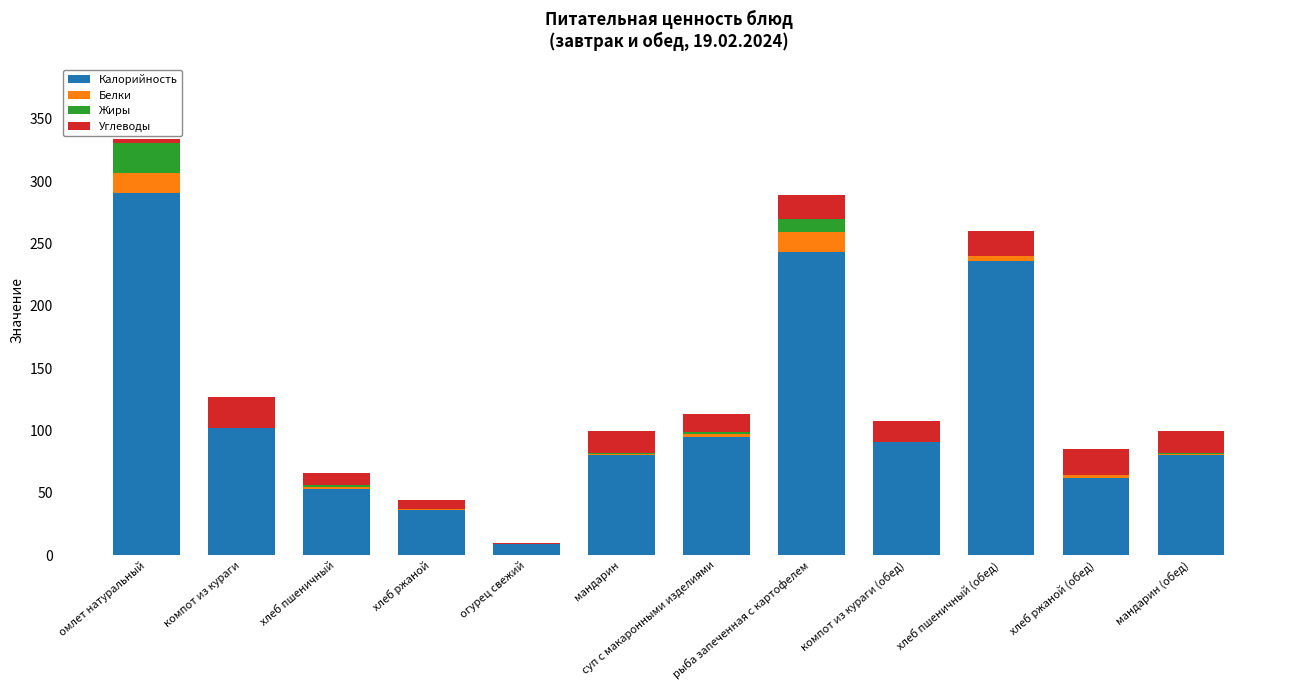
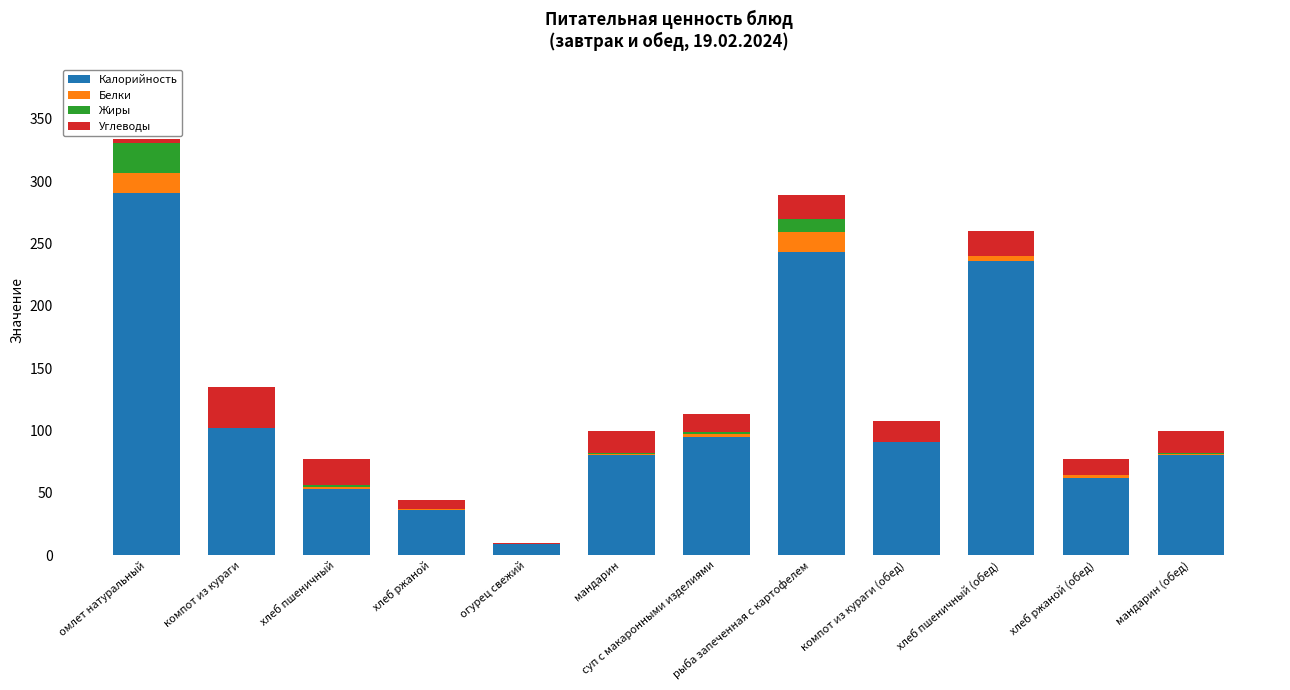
  {
    "Калорийность": {
      "омлет натуральный": 291,
      "компот из кураги": 102,
      "хлеб пшеничный": 53,
      "хлеб ржаной": 36,
      "огурец свежий": 9,
      "мандарин": 80,
      "суп с макаронными изделиями": 95,
      "рыба запеченная с картофелем": 243,
      "компот из кураги (обед)": 91,
      "хлеб пшеничный (обед)": 236,
      "хлеб ржаной (обед)": 62,
      "мандарин (обед)": 80
    },
    "Белки": {
      "омлет натуральный": 16,
      "компот из кураги": 0,
      "огурец свежий": 0,
      "рыба запеченная с картофелем": 16,
      "компот из кураги (обед)": 0,
      "хлеб пшеничный (обед)": 4
    },
    "Жиры": {
      "омлет натуральный": 24,
      "компот из кураги": 0,
      "хлеб ржаной": 0,
      "огурец свежий": 0,
      "рыба запеченная с картофелем": 11,
      "компот из кураги (обед)": 0,
      "хлеб пшеничный (обед)": 0,
      "хлеб ржаной (обед)": 0
    },
    "Углеводы": {
      "омлет натуральный": 3,
-     "компот из кураги": 25,
-     "хлеб пшеничный": 10,
+     "компот из кураги": 33,
+     "хлеб пшеничный": 21,
      "хлеб ржаной": 7,
      "мандарин": 18,
      "суп с макаронными изделиями": 14,
      "рыба запеченная с картофелем": 19,
      "компот из кураги (обед)": 17,
      "хлеб пшеничный (обед)": 20,
-     "хлеб ржаной (обед)": 21,
+     "хлеб ржаной (обед)": 13,
      "мандарин (обед)": 18
    }
  }
